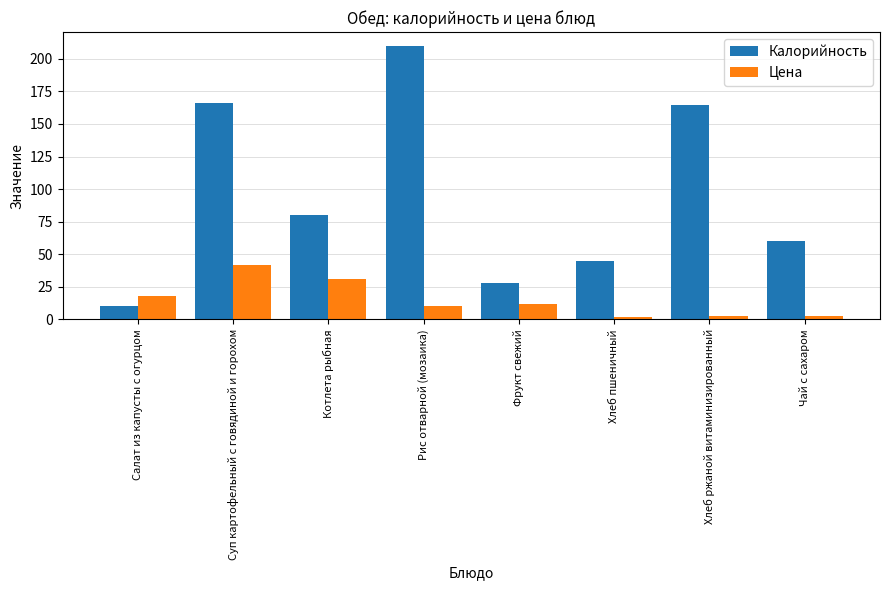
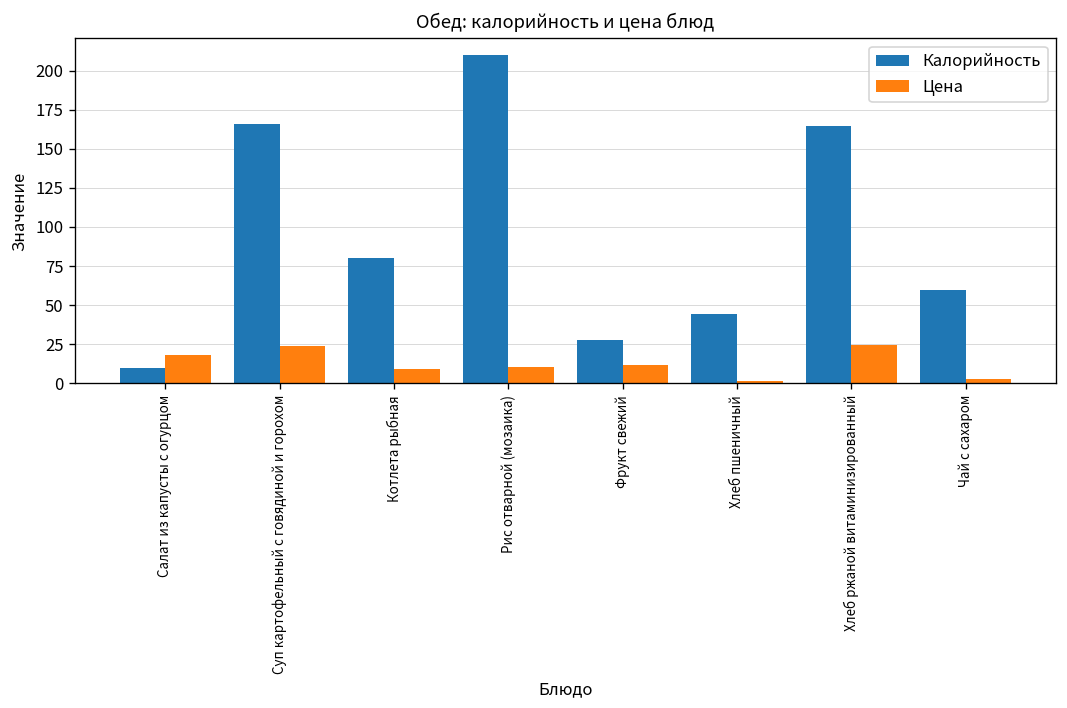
  {
    "Калорийность": {
      "Салат из капусты с огурцом": 10,
      "Суп картофельный с говядиной и горохом": 166,
      "Котлета рыбная": 80,
      "Рис отварной (мозаика)": 210,
      "Фрукт свежий": 28,
      "Хлеб пшеничный": 45,
      "Хлеб ржаной витаминизированный": 164,
      "Чай с сахаром": 60
    },
    "Цена": {
      "Салат из капусты с огурцом": 18,
-     "Суп картофельный с говядиной и горохом": 42,
-     "Котлета рыбная": 31,
+     "Суп картофельный с говядиной и горохом": 24,
+     "Котлета рыбная": 9,
      "Рис отварной (мозаика)": 10,
      "Фрукт свежий": 12,
-     "Хлеб ржаной витаминизированный": 3,
+     "Хлеб ржаной витаминизированный": 25,
      "Чай с сахаром": 3
    }
  }
